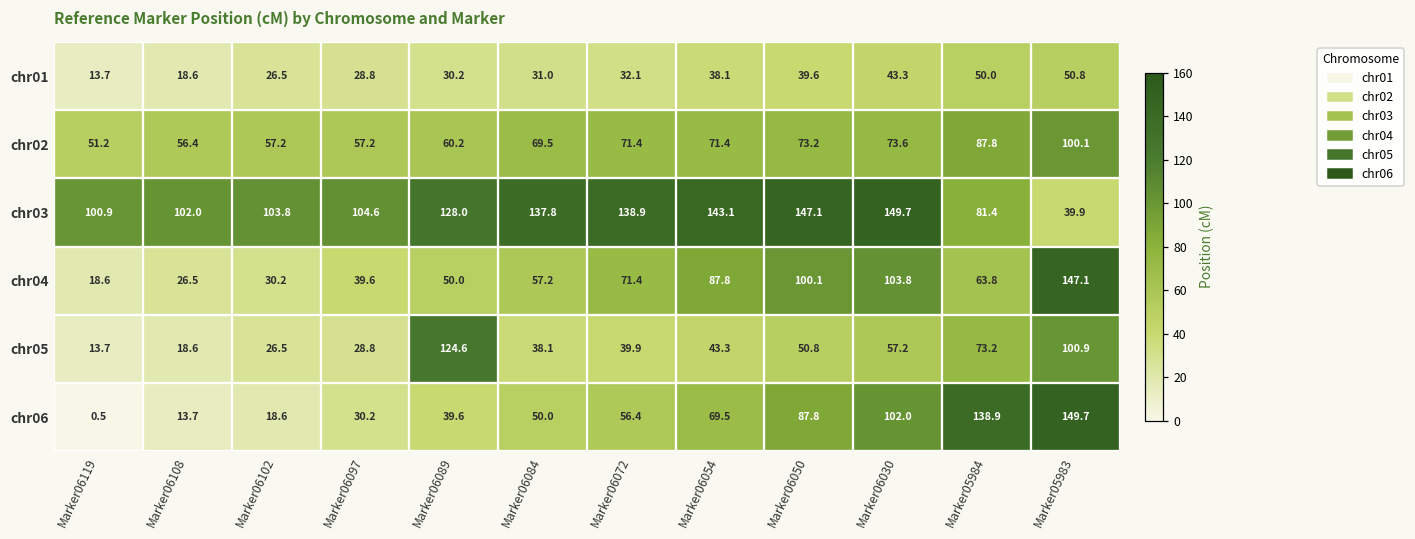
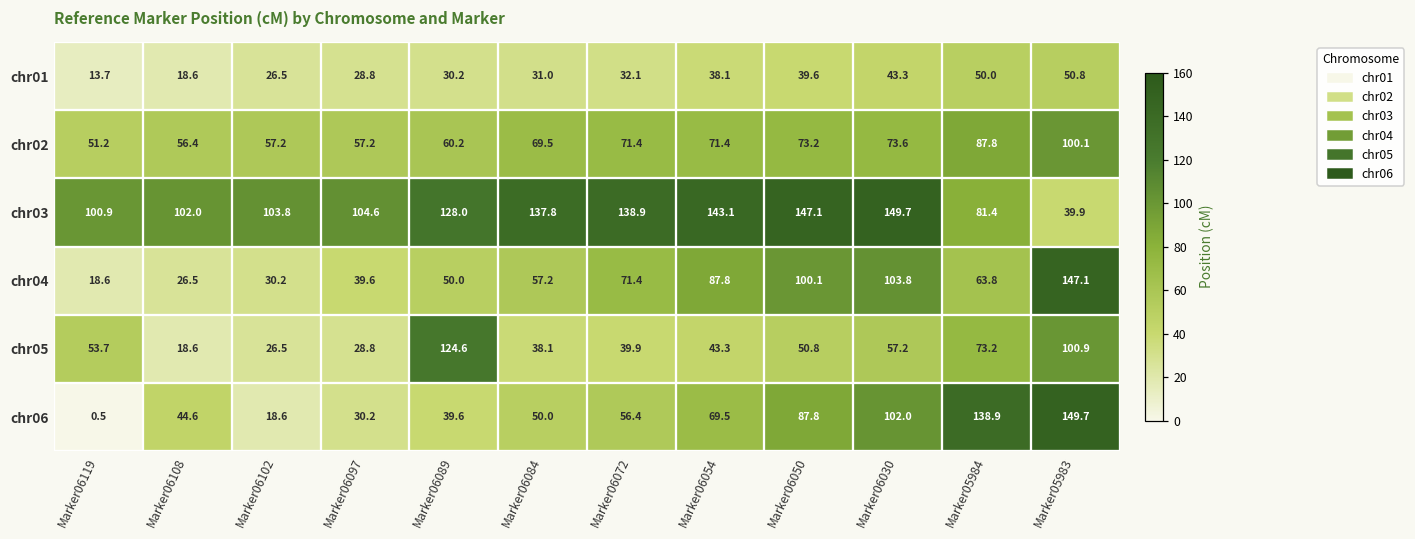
  {
    "chr01": {
      "Marker06119": 13.7,
      "Marker06108": 18.6,
      "Marker06102": 26.5,
      "Marker06097": 28.8,
      "Marker06089": 30.2,
      "Marker06084": 31.0,
      "Marker06072": 32.1,
      "Marker06054": 38.1,
      "Marker06050": 39.6,
      "Marker06030": 43.3,
      "Marker05984": 50.0,
      "Marker05983": 50.8
    },
    "chr02": {
      "Marker06119": 51.2,
      "Marker06108": 56.4,
      "Marker06102": 57.2,
      "Marker06097": 57.2,
      "Marker06089": 60.2,
      "Marker06084": 69.5,
      "Marker06072": 71.4,
      "Marker06054": 71.4,
      "Marker06050": 73.2,
      "Marker06030": 73.6,
      "Marker05984": 87.8,
      "Marker05983": 100.1
    },
    "chr03": {
      "Marker06119": 100.9,
      "Marker06108": 102.0,
      "Marker06102": 103.8,
      "Marker06097": 104.6,
      "Marker06089": 128.0,
      "Marker06084": 137.8,
      "Marker06072": 138.9,
      "Marker06054": 143.1,
      "Marker06050": 147.1,
      "Marker06030": 149.7,
      "Marker05984": 81.4,
      "Marker05983": 39.9
    },
    "chr04": {
      "Marker06119": 18.6,
      "Marker06108": 26.5,
      "Marker06102": 30.2,
      "Marker06097": 39.6,
      "Marker06089": 50.0,
      "Marker06084": 57.2,
      "Marker06072": 71.4,
      "Marker06054": 87.8,
      "Marker06050": 100.1,
      "Marker06030": 103.8,
      "Marker05984": 63.8,
      "Marker05983": 147.1
    },
    "chr05": {
-     "Marker06119": 13.7,
+     "Marker06119": 53.7,
      "Marker06108": 18.6,
      "Marker06102": 26.5,
      "Marker06097": 28.8,
      "Marker06089": 124.6,
      "Marker06084": 38.1,
      "Marker06072": 39.9,
      "Marker06054": 43.3,
      "Marker06050": 50.8,
      "Marker06030": 57.2,
      "Marker05984": 73.2,
      "Marker05983": 100.9
    },
    "chr06": {
      "Marker06119": 0.5,
-     "Marker06108": 13.7,
+     "Marker06108": 44.6,
      "Marker06102": 18.6,
      "Marker06097": 30.2,
      "Marker06089": 39.6,
      "Marker06084": 50.0,
      "Marker06072": 56.4,
      "Marker06054": 69.5,
      "Marker06050": 87.8,
      "Marker06030": 102.0,
      "Marker05984": 138.9,
      "Marker05983": 149.7
    }
  }
